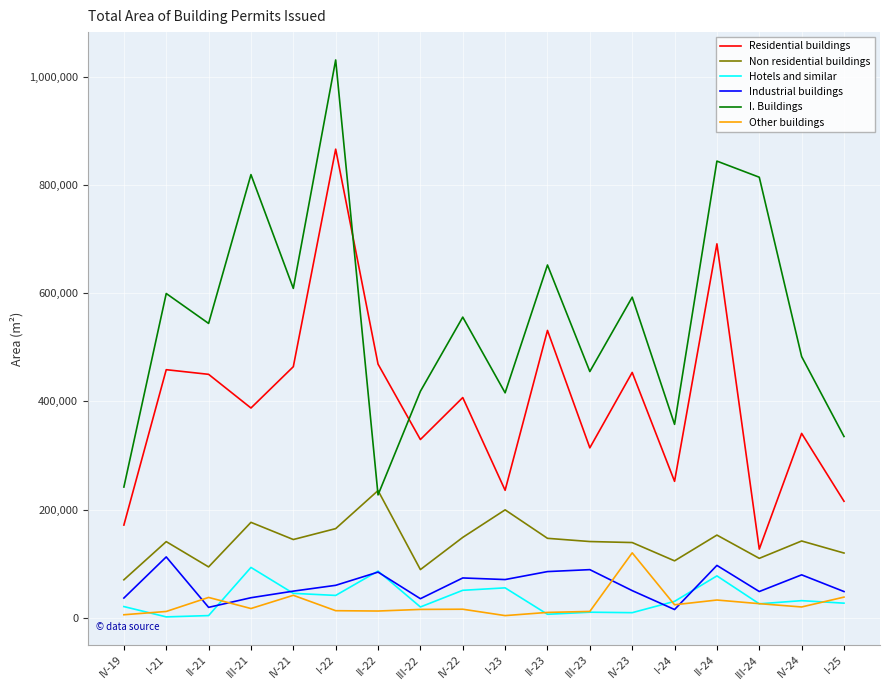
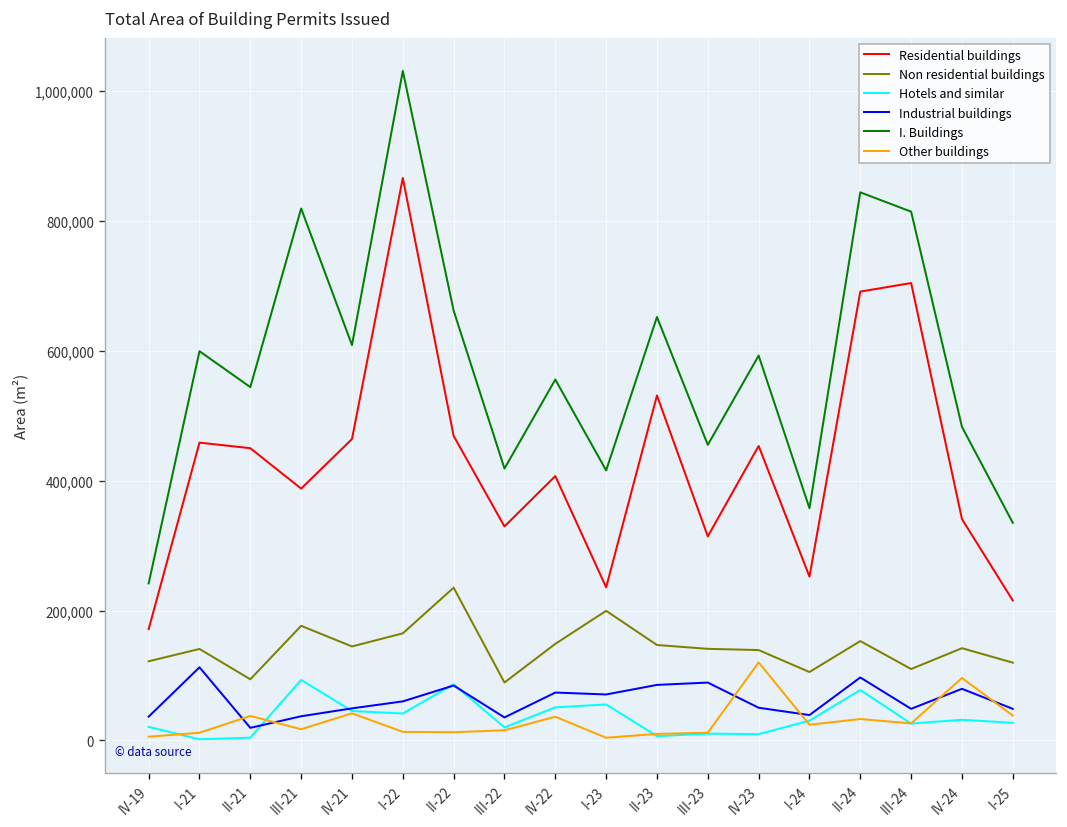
  {
    "Residential buildings": {
      "IV-19": "170,000",
      "I-21": "460,000",
      "II-21": "450,000",
      "III-21": "390,000",
      "IV-21": "460,000",
      "I-22": "870,000",
      "II-22": "470,000",
      "III-22": "330,000",
      "IV-22": "410,000",
      "I-23": "240,000",
      "II-23": "530,000",
      "III-23": "310,000",
      "IV-23": "450,000",
      "I-24": "250,000",
      "II-24": "690,000",
-     "III-24": "130,000",
+     "III-24": "700,000",
      "IV-24": "340,000",
      "I-25": "220,000"
    },
    "Non residential buildings": {
-     "IV-19": "70,000",
+     "IV-19": "120,000",
      "I-21": "140,000",
      "II-21": "90,000",
      "III-21": "180,000",
      "IV-21": "140,000",
      "I-22": "160,000",
      "II-22": "240,000",
      "III-22": "90,000",
      "IV-22": "150,000",
      "I-23": "200,000",
      "II-23": "150,000",
      "III-23": "140,000",
      "IV-23": "140,000",
      "I-24": "110,000",
      "II-24": "150,000",
      "III-24": "110,000",
      "IV-24": "140,000",
      "I-25": "120,000"
    },
    "Hotels and similar": {
      "IV-19": "20,000",
      "I-21": "0",
      "II-21": "0",
      "III-21": "90,000",
      "I-22": "40,000",
      "IV-22": "50,000",
      "I-23": "60,000",
      "IV-23": "10,000",
      "I-24": "30,000",
      "II-24": "80,000",
      "IV-24": "30,000",
      "I-25": "30,000"
    },
    "Industrial buildings": {
      "IV-19": "40,000",
      "I-21": "110,000",
      "II-21": "20,000",
      "III-21": "40,000",
      "I-22": "60,000",
      "III-22": "40,000",
      "IV-22": "70,000",
      "I-23": "70,000",
      "II-23": "90,000",
      "III-23": "90,000",
      "IV-23": "50,000",
-     "I-24": "20,000",
+     "I-24": "40,000",
      "II-24": "100,000",
      "III-24": "50,000",
      "IV-24": "80,000",
      "I-25": "50,000"
    },
    "I. Buildings": {
      "IV-19": "240,000",
      "I-21": "600,000",
      "II-21": "540,000",
      "III-21": "820,000",
      "IV-21": "610,000",
      "I-22": "1,030,000",
-     "II-22": "230,000",
+     "II-22": "660,000",
      "III-22": "420,000",
      "IV-22": "560,000",
      "I-23": "420,000",
      "II-23": "650,000",
      "III-23": "460,000",
      "IV-23": "590,000",
      "I-24": "360,000",
      "II-24": "840,000",
      "III-24": "810,000",
      "IV-24": "480,000",
      "I-25": "340,000"
    },
    "Other buildings": {
      "IV-19": "10,000",
      "I-21": "10,000",
      "II-21": "40,000",
      "III-21": "20,000",
      "I-22": "10,000",
      "II-22": "10,000",
-     "IV-22": "20,000",
+     "IV-22": "40,000",
      "I-23": "0",
      "IV-23": "120,000",
      "I-24": "20,000",
      "II-24": "30,000",
-     "IV-24": "20,000",
+     "IV-24": "100,000",
      "I-25": "40,000"
    }
  }
